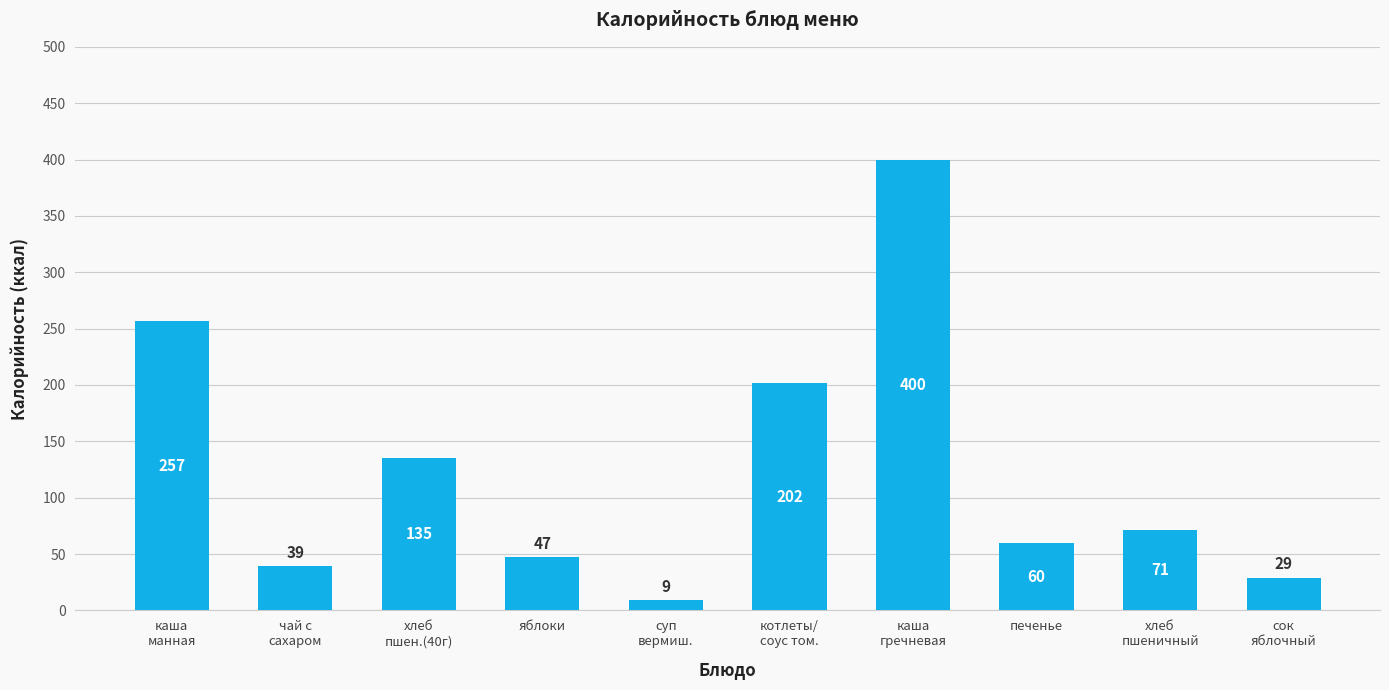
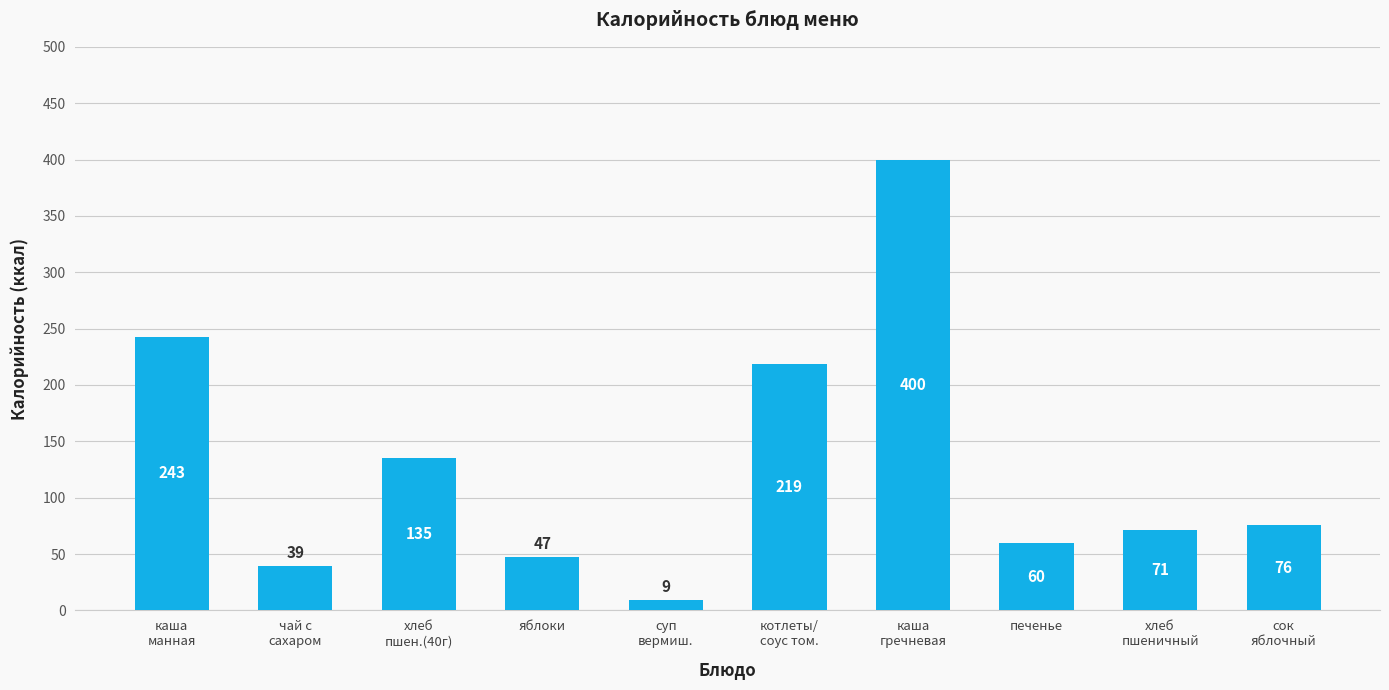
  {
-   "каша манная": 257,
+   "каша манная": 243,
    "чай с сахаром": 39,
    "хлеб пшен.(40г)": 135,
    "яблоки": 47,
    "суп вермиш.": 9,
-   "котлеты/ соус том.": 202,
+   "котлеты/ соус том.": 219,
    "каша гречневая": 400,
    "печенье": 60,
    "хлеб пшеничный": 71,
-   "сок яблочный": 29
+   "сок яблочный": 76
  }
